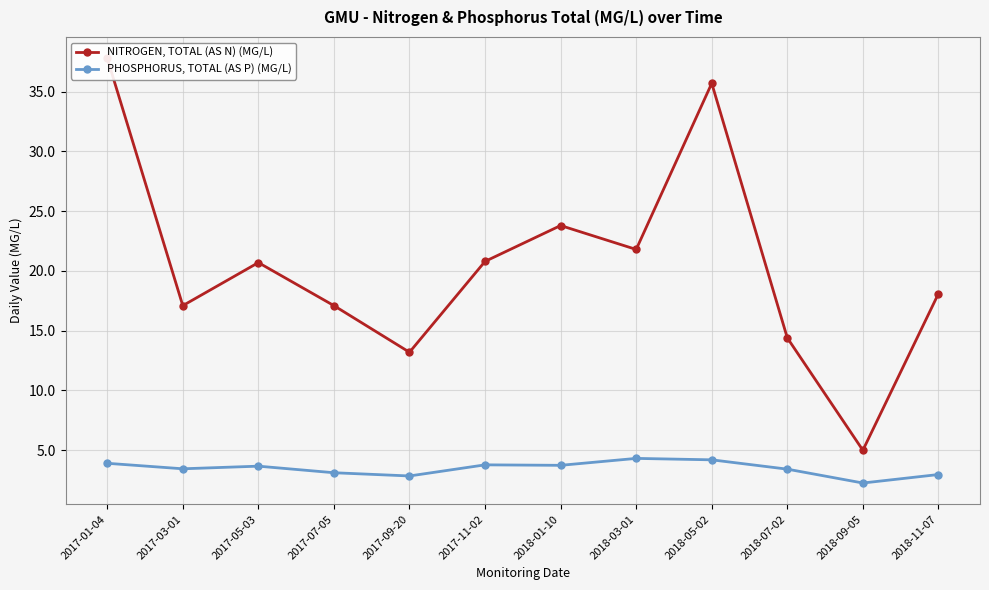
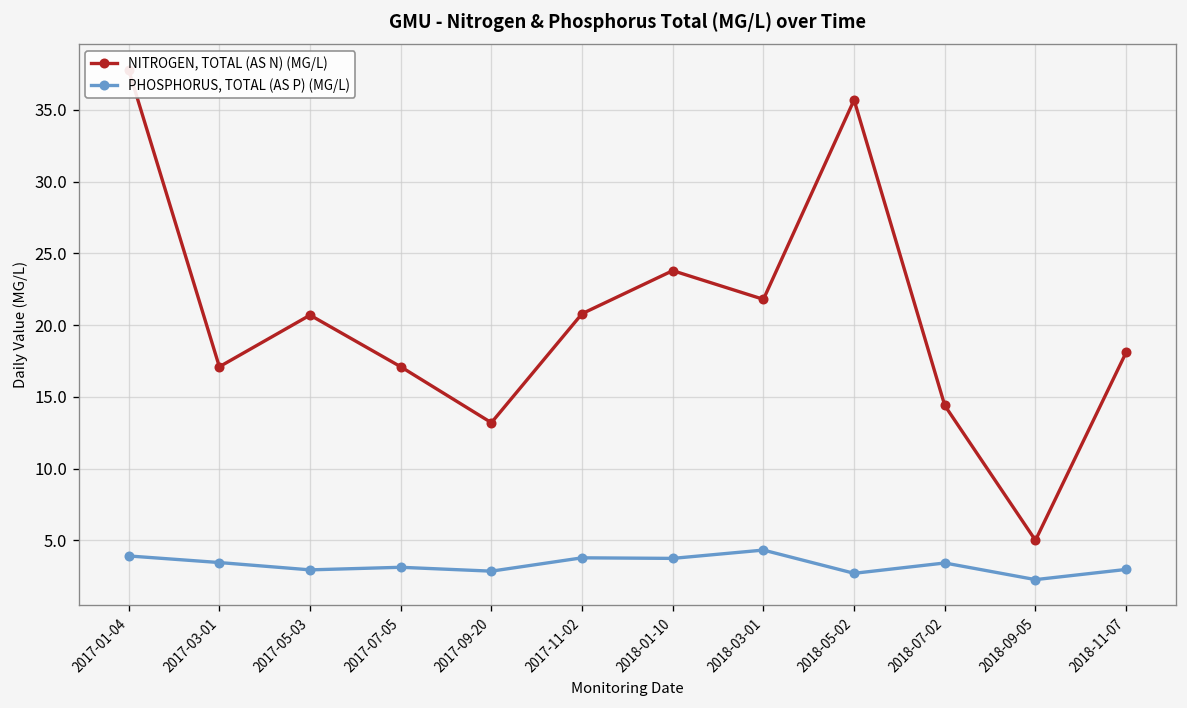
  {
    "NITROGEN, TOTAL (AS N) (MG/L)": {
      "2017-03-01": 17.1,
      "2017-05-03": 20.7,
      "2017-07-05": 17.1,
      "2017-09-20": 13.2,
      "2017-11-02": 20.8,
      "2018-01-10": 23.8,
      "2018-03-01": 21.8,
      "2018-05-02": 35.7,
      "2018-07-02": 14.4,
      "2018-09-05": 5.0,
      "2018-11-07": 18.1
    },
    "PHOSPHORUS, TOTAL (AS P) (MG/L)": {
      "2017-01-04": 3.9,
      "2017-03-01": 3.5,
-     "2017-05-03": 3.7,
+     "2017-05-03": 2.9,
      "2017-07-05": 3.1,
      "2017-09-20": 2.9,
      "2017-11-02": 3.8,
      "2018-01-10": 3.7,
      "2018-03-01": 4.3,
-     "2018-05-02": 4.2,
+     "2018-05-02": 2.7,
      "2018-07-02": 3.4,
      "2018-09-05": 2.3,
      "2018-11-07": 3.0
    }
  }
